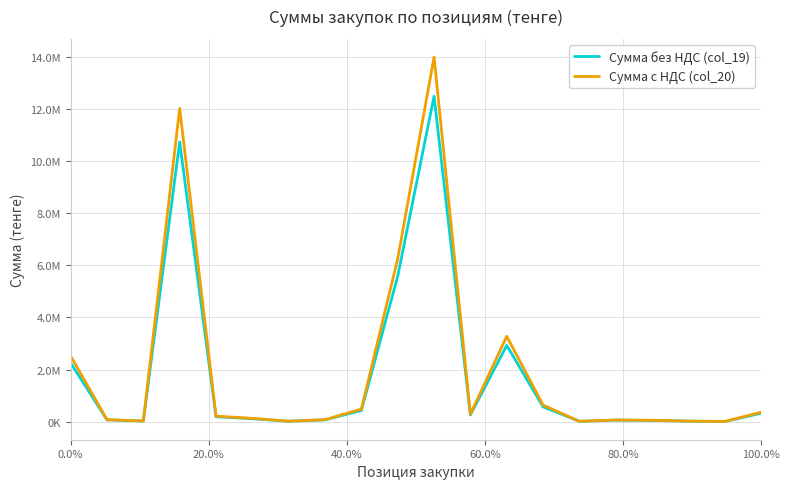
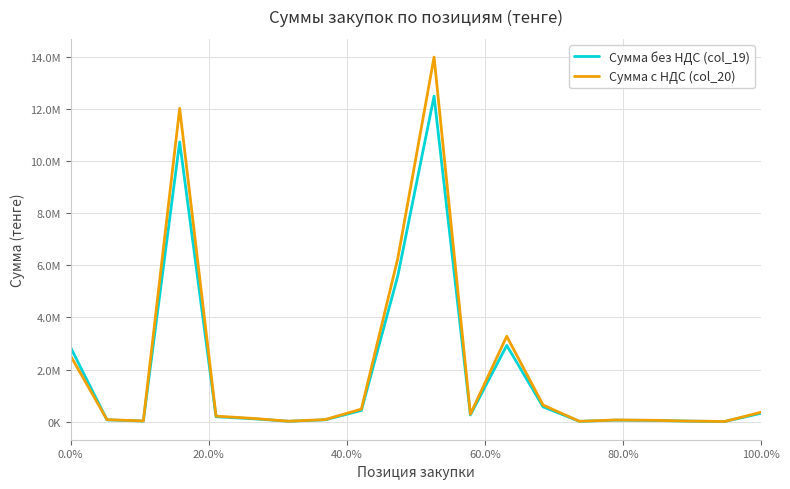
  {
    "Сумма без НДС (col_19)": {
-     "0.0%": 2300000
+     "0.0%": 2800000
    },
    "Сумма с НДС (col_20)": {
      "0.0%": 2500000
    }
  }
